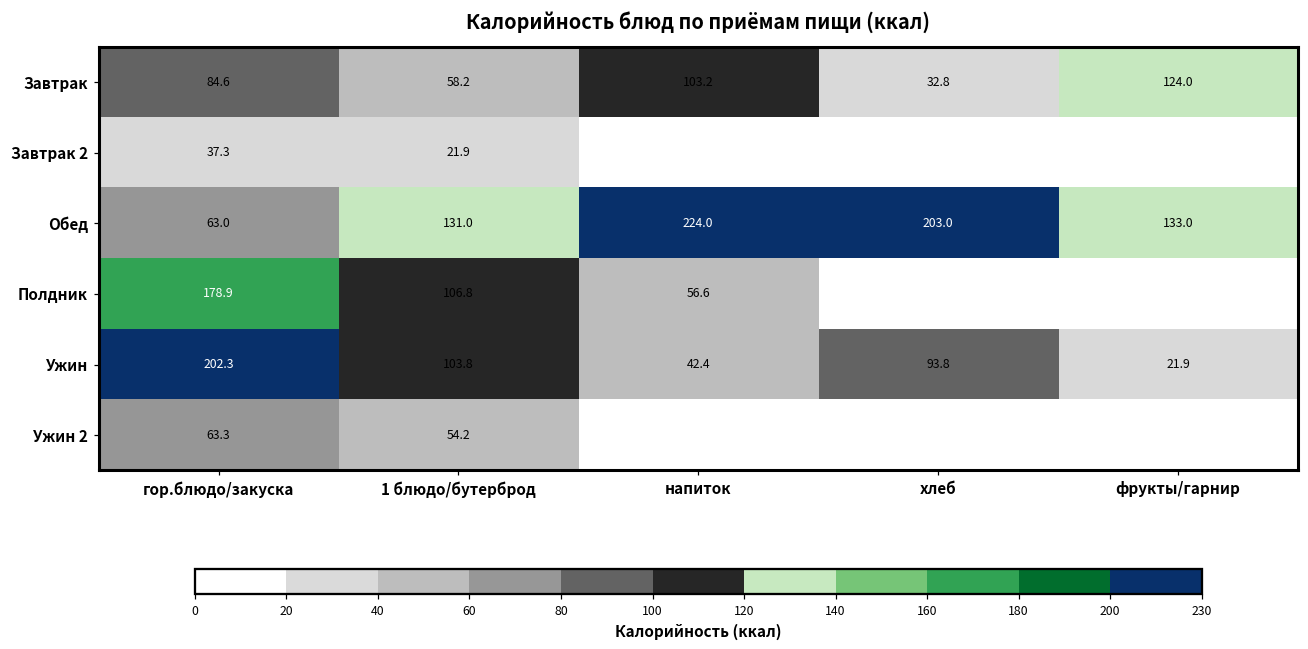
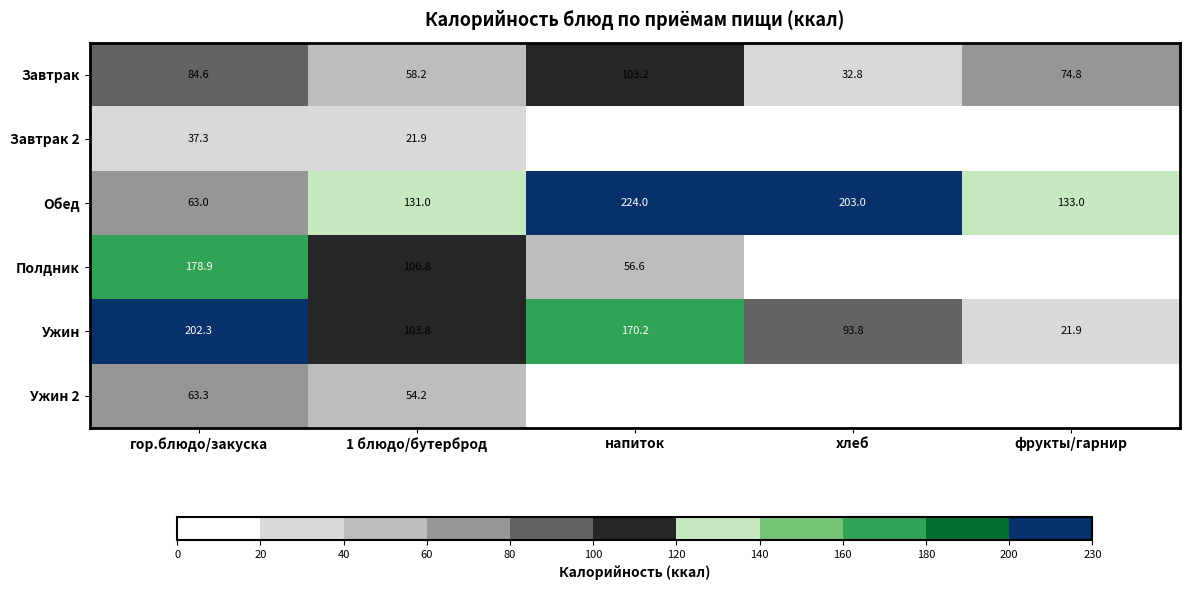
  {
    "Завтрак": {
      "гор.блюдо/закуска": 84.6,
      "1 блюдо/бутерброд": 58.2,
      "хлеб": 32.8,
-     "фрукты/гарнир": 124.0
+     "фрукты/гарнир": 74.8
    },
    "Завтрак 2": {
      "гор.блюдо/закуска": 37.3,
      "1 блюдо/бутерброд": 21.9
    },
    "Обед": {
      "гор.блюдо/закуска": 63.0,
      "1 блюдо/бутерброд": 131.0,
      "напиток": 224.0,
      "хлеб": 203.0,
      "фрукты/гарнир": 133.0
    },
    "Полдник": {
      "гор.блюдо/закуска": 178.9,
      "напиток": 56.6
    },
    "Ужин": {
      "гор.блюдо/закуска": 202.3,
-     "напиток": 42.4,
+     "напиток": 170.2,
      "хлеб": 93.8,
      "фрукты/гарнир": 21.9
    },
    "Ужин 2": {
      "гор.блюдо/закуска": 63.3,
      "1 блюдо/бутерброд": 54.2
    }
  }
